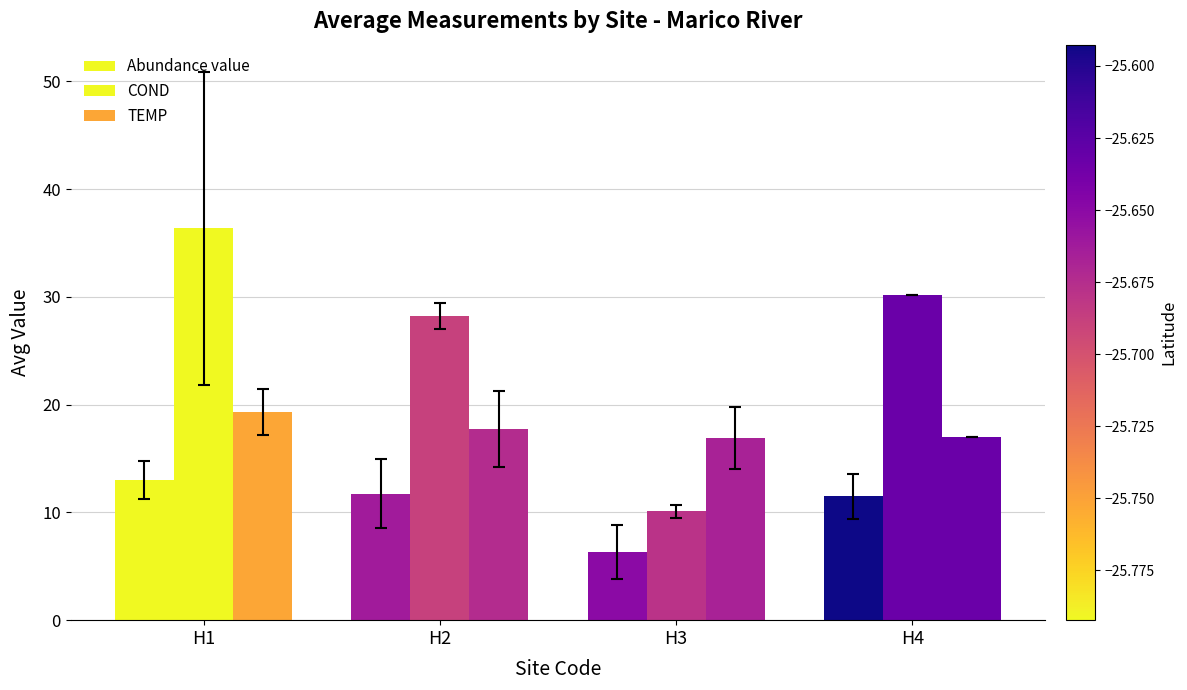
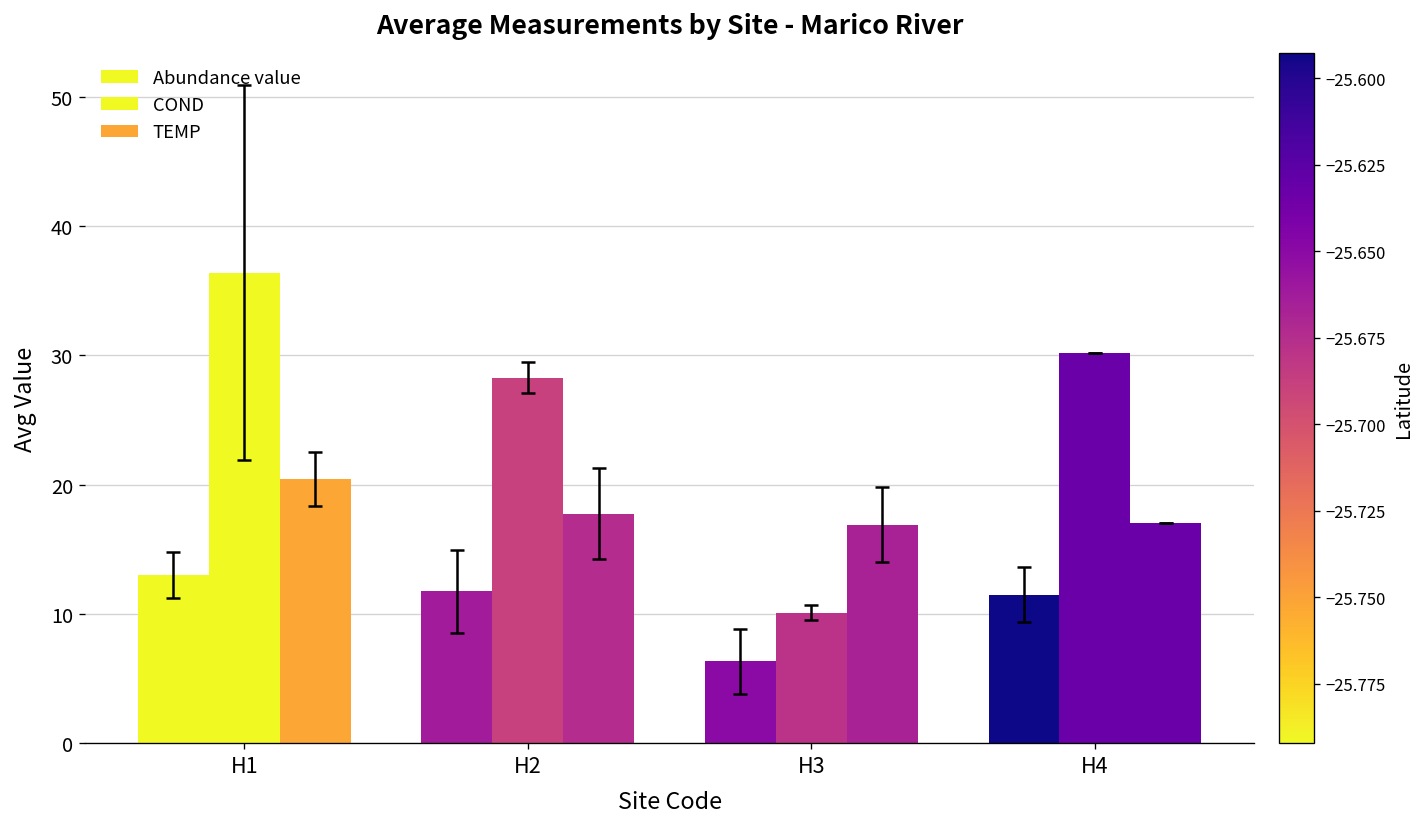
  {
    "TEMP": {
-     "H1": 19.3,
+     "H1": 20.5,
      "H2": 17.8,
      "H3": 16.9,
      "H4": 17.0
    }
  }
